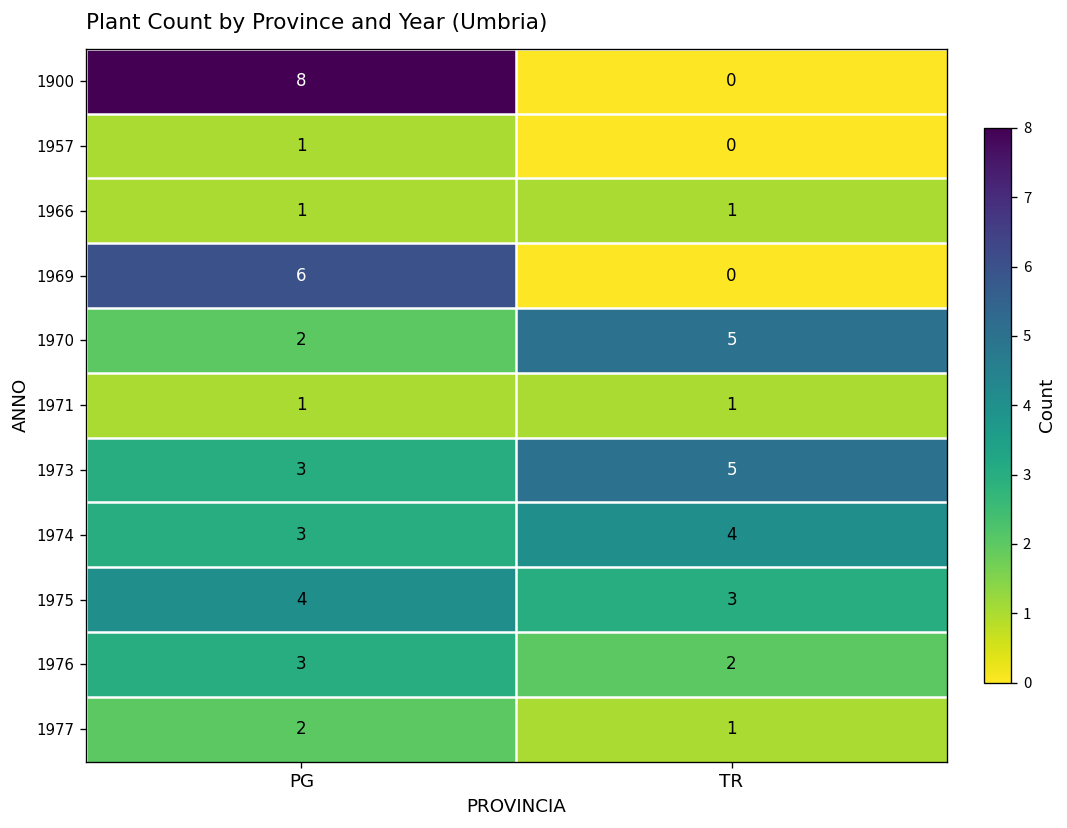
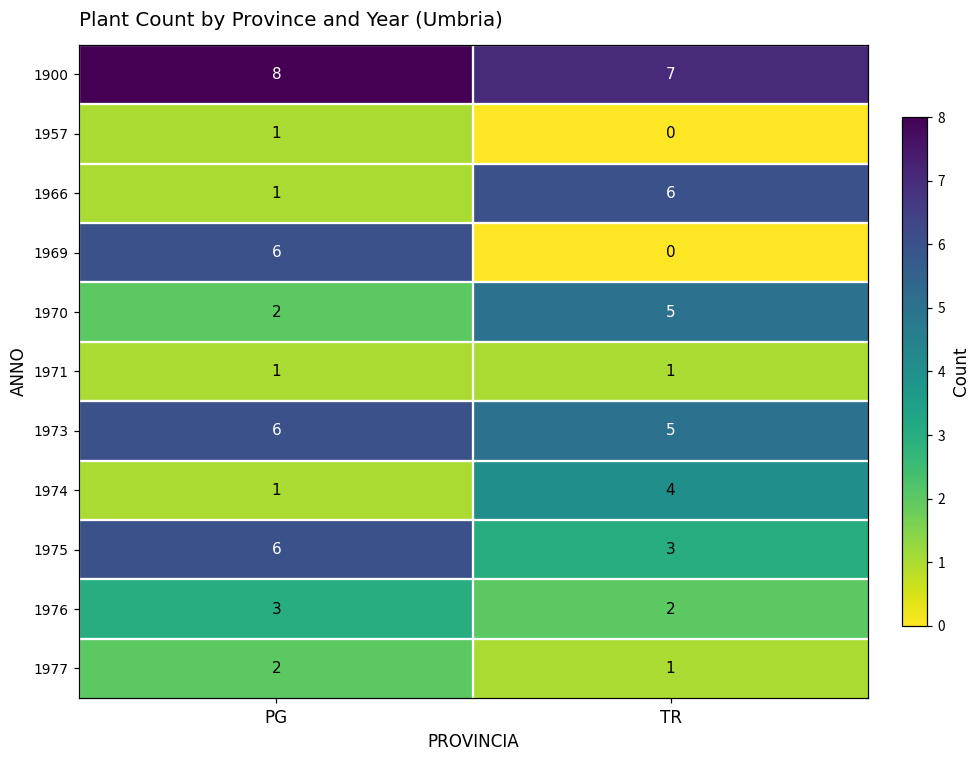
  {
    "1900": {
      "PG": 8,
-     "TR": 0
+     "TR": 7
    },
    "1957": {
      "PG": 1,
      "TR": 0
    },
    "1966": {
      "PG": 1,
-     "TR": 1
+     "TR": 6
    },
    "1969": {
      "PG": 6,
      "TR": 0
    },
    "1970": {
      "PG": 2,
      "TR": 5
    },
    "1971": {
      "PG": 1,
      "TR": 1
    },
    "1973": {
-     "PG": 3,
+     "PG": 6,
      "TR": 5
    },
    "1974": {
-     "PG": 3,
+     "PG": 1,
      "TR": 4
    },
    "1975": {
-     "PG": 4,
+     "PG": 6,
      "TR": 3
    },
    "1976": {
      "PG": 3,
      "TR": 2
    },
    "1977": {
      "PG": 2,
      "TR": 1
    }
  }
